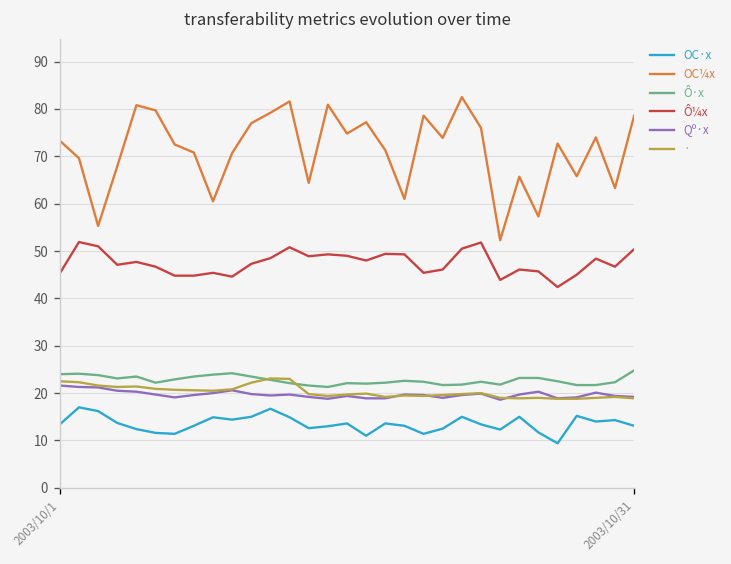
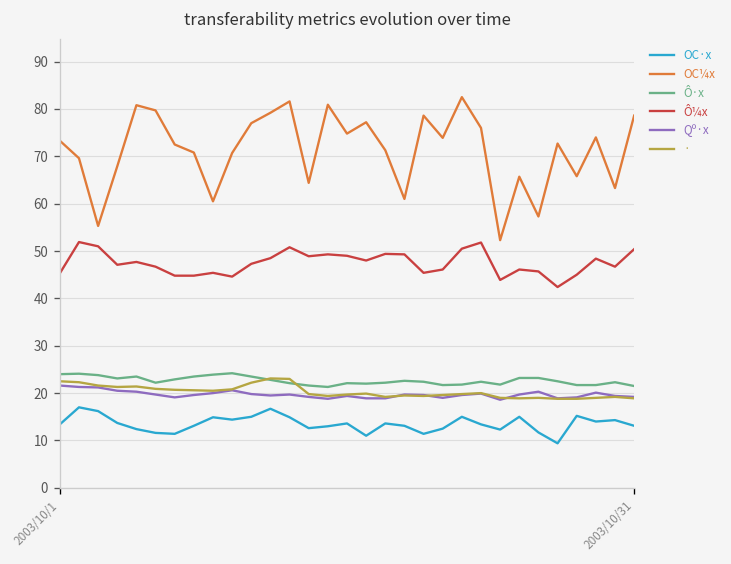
  {
    "OC·x": {
      "2003/10/1": 13,
      "2003/10/31": 13
    },
    "OC¼x": {
      "2003/10/1": 73,
      "2003/10/31": 79
    },
    "Ô·x": {
      "2003/10/1": 24,
-     "2003/10/31": 25
+     "2003/10/31": 22
    },
    "Ô¼x": {
      "2003/10/1": 45,
      "2003/10/31": 50
    },
    "Qº·x": {
      "2003/10/1": 22
    },
    "·": {
      "2003/10/1": 23
    }
  }
